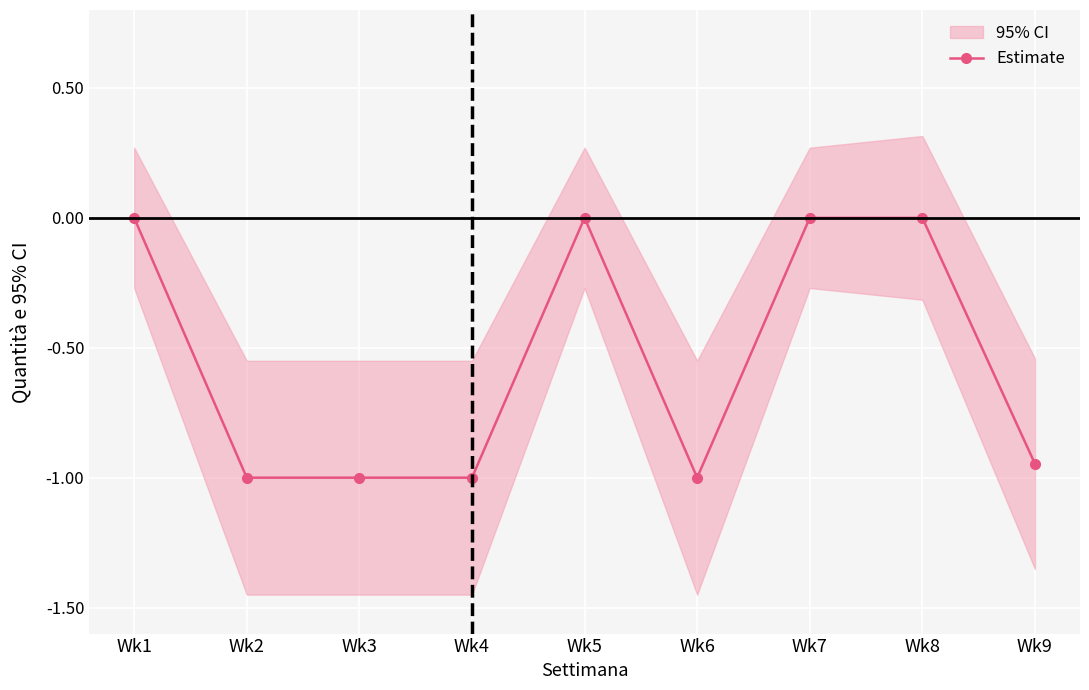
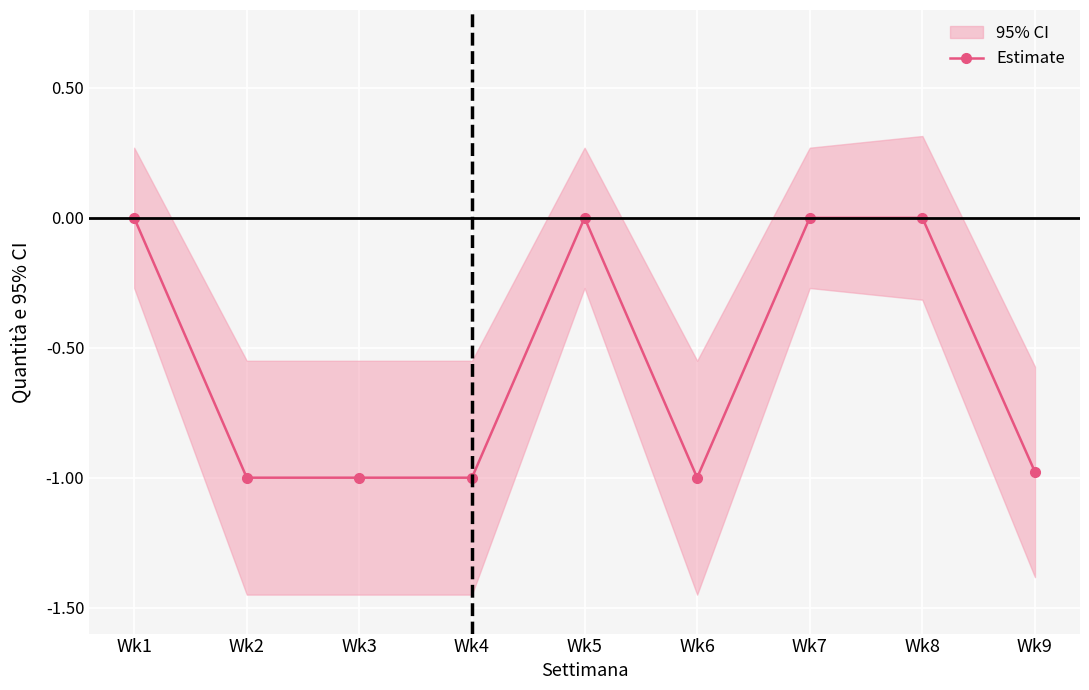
  {
    "Estimate": {
      "Wk1": 0.00,
      "Wk2": -1.00,
      "Wk3": -1.00,
      "Wk4": -1.00,
      "Wk5": 0.00,
      "Wk6": -1.00,
      "Wk7": 0.00,
      "Wk8": 0.00,
-     "Wk9": -0.95
+     "Wk9": -0.98
    }
  }
